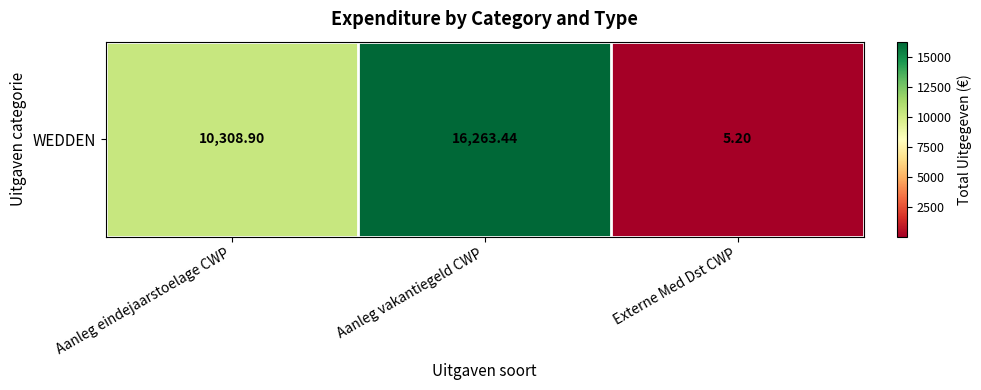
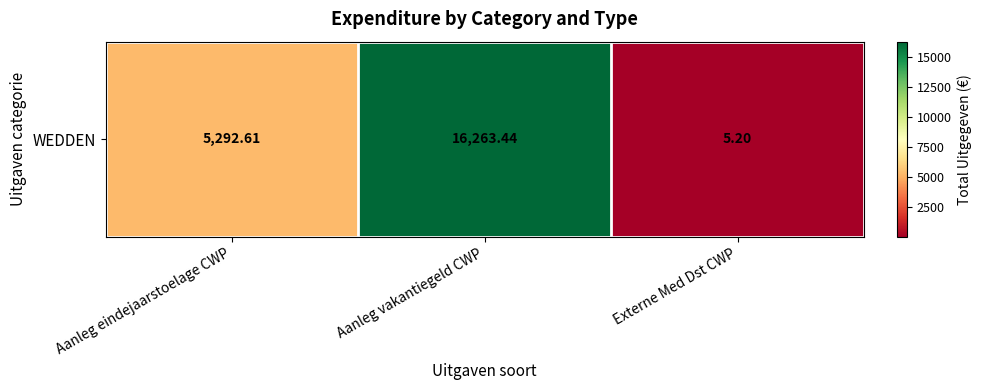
  {
    "WEDDEN": {
-     "Aanleg eindejaarstoelage CWP": "10,308.90",
+     "Aanleg eindejaarstoelage CWP": "5,292.61",
      "Aanleg vakantiegeld CWP": "16,263.44",
      "Externe Med Dst CWP": "5.20"
    }
  }
